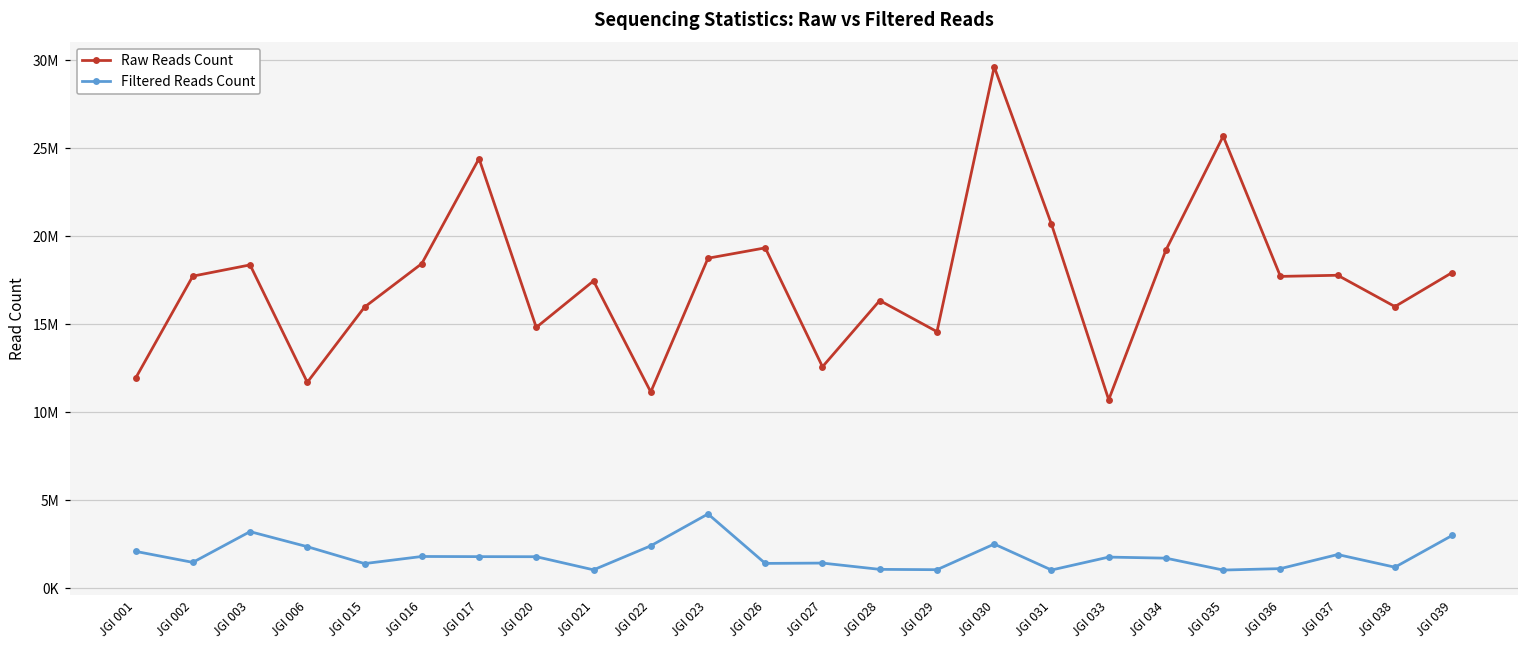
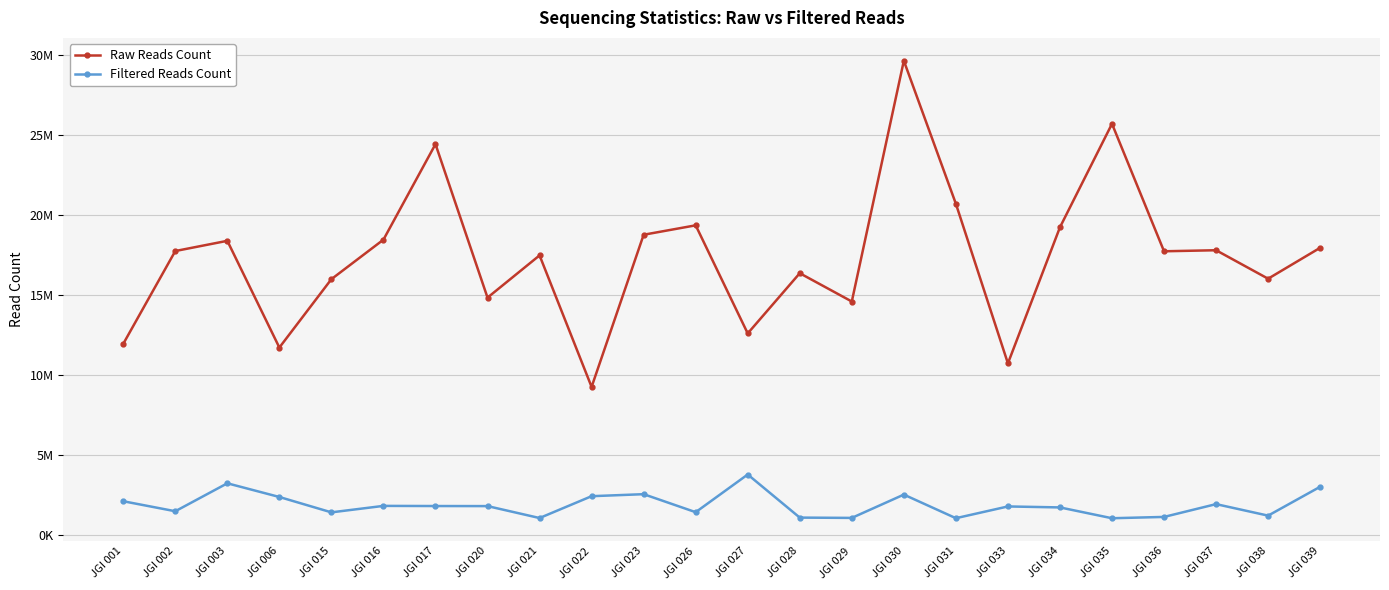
  {
    "Raw Reads Count": {
      "JGI 001": 11900000,
      "JGI 002": 17700000,
      "JGI 003": 18400000,
      "JGI 006": 11700000,
      "JGI 015": 16000000,
      "JGI 016": 18500000,
      "JGI 017": 24400000,
      "JGI 020": 14800000,
      "JGI 021": 17500000,
-     "JGI 022": 11200000,
+     "JGI 022": 9200000,
      "JGI 023": 18800000,
      "JGI 026": 19400000,
      "JGI 027": 12600000,
      "JGI 028": 16400000,
      "JGI 029": 14600000,
      "JGI 030": 29600000,
      "JGI 031": 20700000,
      "JGI 033": 10700000,
      "JGI 034": 19200000,
      "JGI 035": 25700000,
      "JGI 036": 17700000,
      "JGI 037": 17800000,
      "JGI 038": 16000000,
      "JGI 039": 17900000
    },
    "Filtered Reads Count": {
      "JGI 001": 2100000,
      "JGI 002": 1500000,
      "JGI 003": 3200000,
      "JGI 006": 2400000,
      "JGI 015": 1400000,
      "JGI 016": 1800000,
      "JGI 017": 1800000,
      "JGI 020": 1800000,
      "JGI 021": 1100000,
      "JGI 022": 2400000,
-     "JGI 023": 4200000,
+     "JGI 023": 2500000,
      "JGI 026": 1400000,
-     "JGI 027": 1400000,
+     "JGI 027": 3800000,
      "JGI 028": 1100000,
      "JGI 029": 1100000,
      "JGI 030": 2500000,
      "JGI 031": 1000000,
      "JGI 033": 1800000,
      "JGI 034": 1700000,
      "JGI 035": 1000000,
      "JGI 036": 1100000,
      "JGI 037": 1900000,
      "JGI 038": 1200000,
      "JGI 039": 3000000
    }
  }
